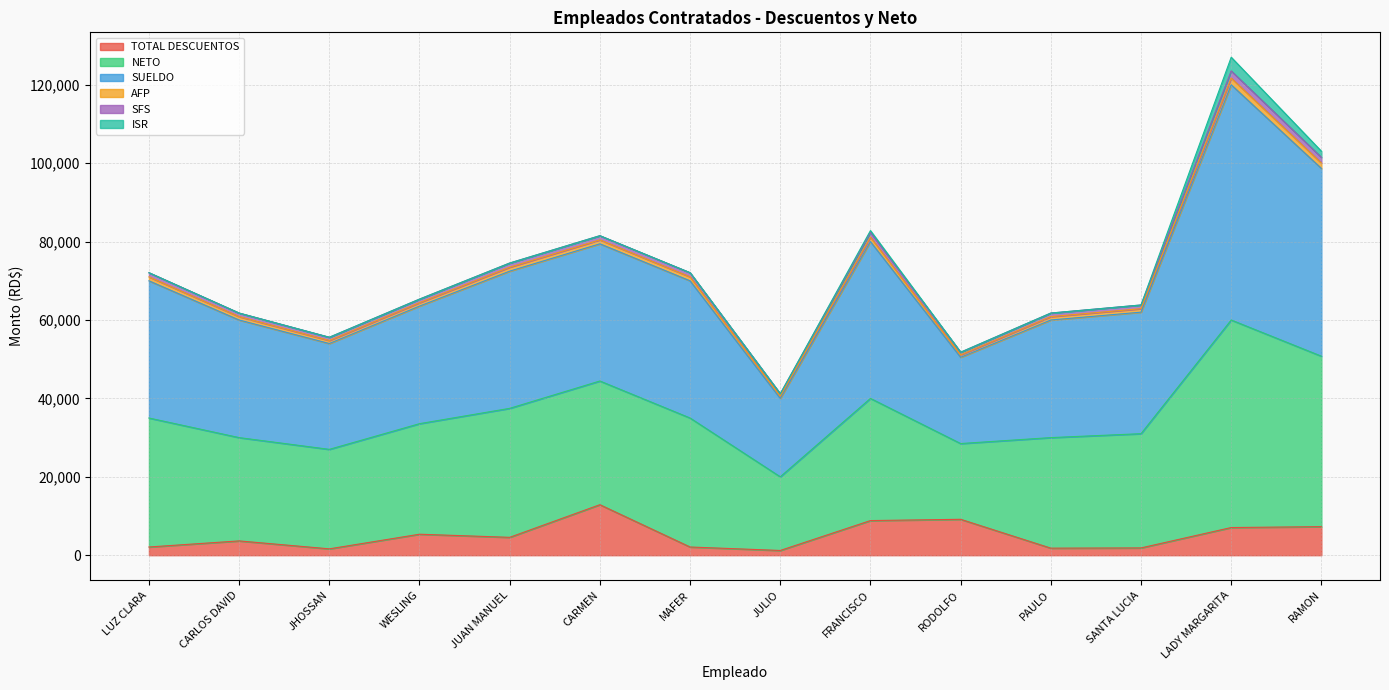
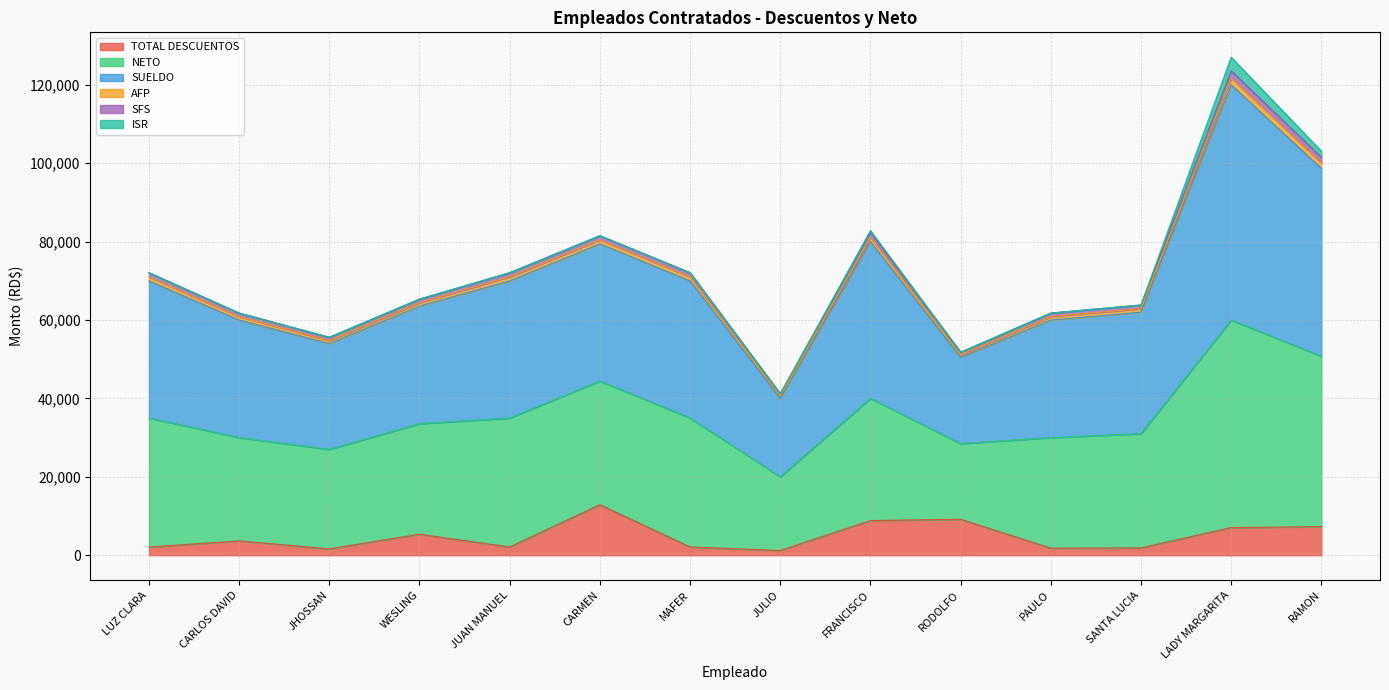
  {
    "TOTAL DESCUENTOS": {
      "LUZ CLARA": "2,000",
      "CARLOS DAVID": "4,000",
      "JHOSSAN": "2,000",
      "WESLING": "5,000",
-     "JUAN MANUEL": "5,000",
+     "JUAN MANUEL": "2,000",
      "CARMEN": "13,000",
      "MAFER": "2,000",
      "JULIO": "1,000",
      "FRANCISCO": "9,000",
      "RODOLFO": "9,000",
      "PAULO": "2,000",
      "SANTA LUCIA": "2,000",
      "LADY MARGARITA": "7,000",
      "RAMON": "7,000"
    },
    "SUELDO": {
      "LUZ CLARA": "35,000",
      "CARLOS DAVID": "30,000",
      "JHOSSAN": "27,000",
      "WESLING": "30,000",
      "JUAN MANUEL": "35,000",
      "CARMEN": "35,000",
      "MAFER": "35,000",
      "FRANCISCO": "40,000",
      "PAULO": "30,000",
      "SANTA LUCIA": "31,000",
      "LADY MARGARITA": "60,000",
      "RAMON": "48,000"
    },
    "AFP": {
      "LUZ CLARA": "1,000",
      "CARLOS DAVID": "1,000",
      "JHOSSAN": "1,000",
      "WESLING": "1,000",
      "JUAN MANUEL": "1,000",
      "CARMEN": "1,000",
      "MAFER": "1,000",
      "FRANCISCO": "1,000",
      "PAULO": "1,000",
      "SANTA LUCIA": "1,000",
      "LADY MARGARITA": "2,000",
      "RAMON": "1,000"
    },
    "SFS": {
      "LADY MARGARITA": "2,000",
      "RAMON": "1,000"
    }
  }
